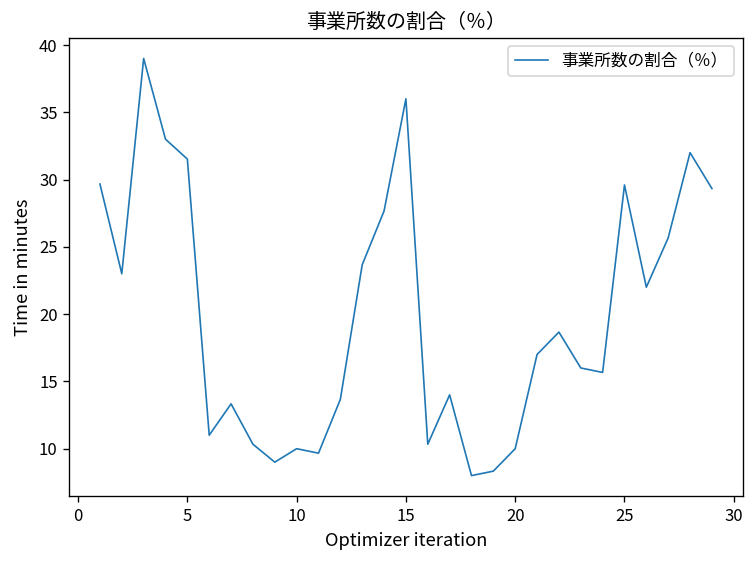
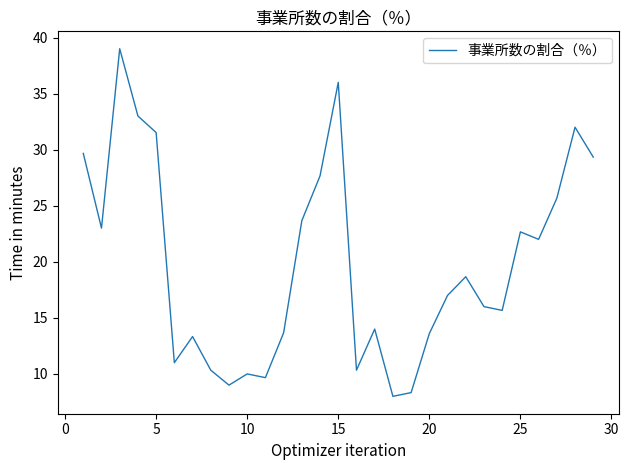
  {
    "5": 31.5,
    "10": 10.0,
    "15": 36.0,
-   "20": 10.0,
-   "25": 29.6
+   "20": 13.6,
+   "25": 22.7
  }
